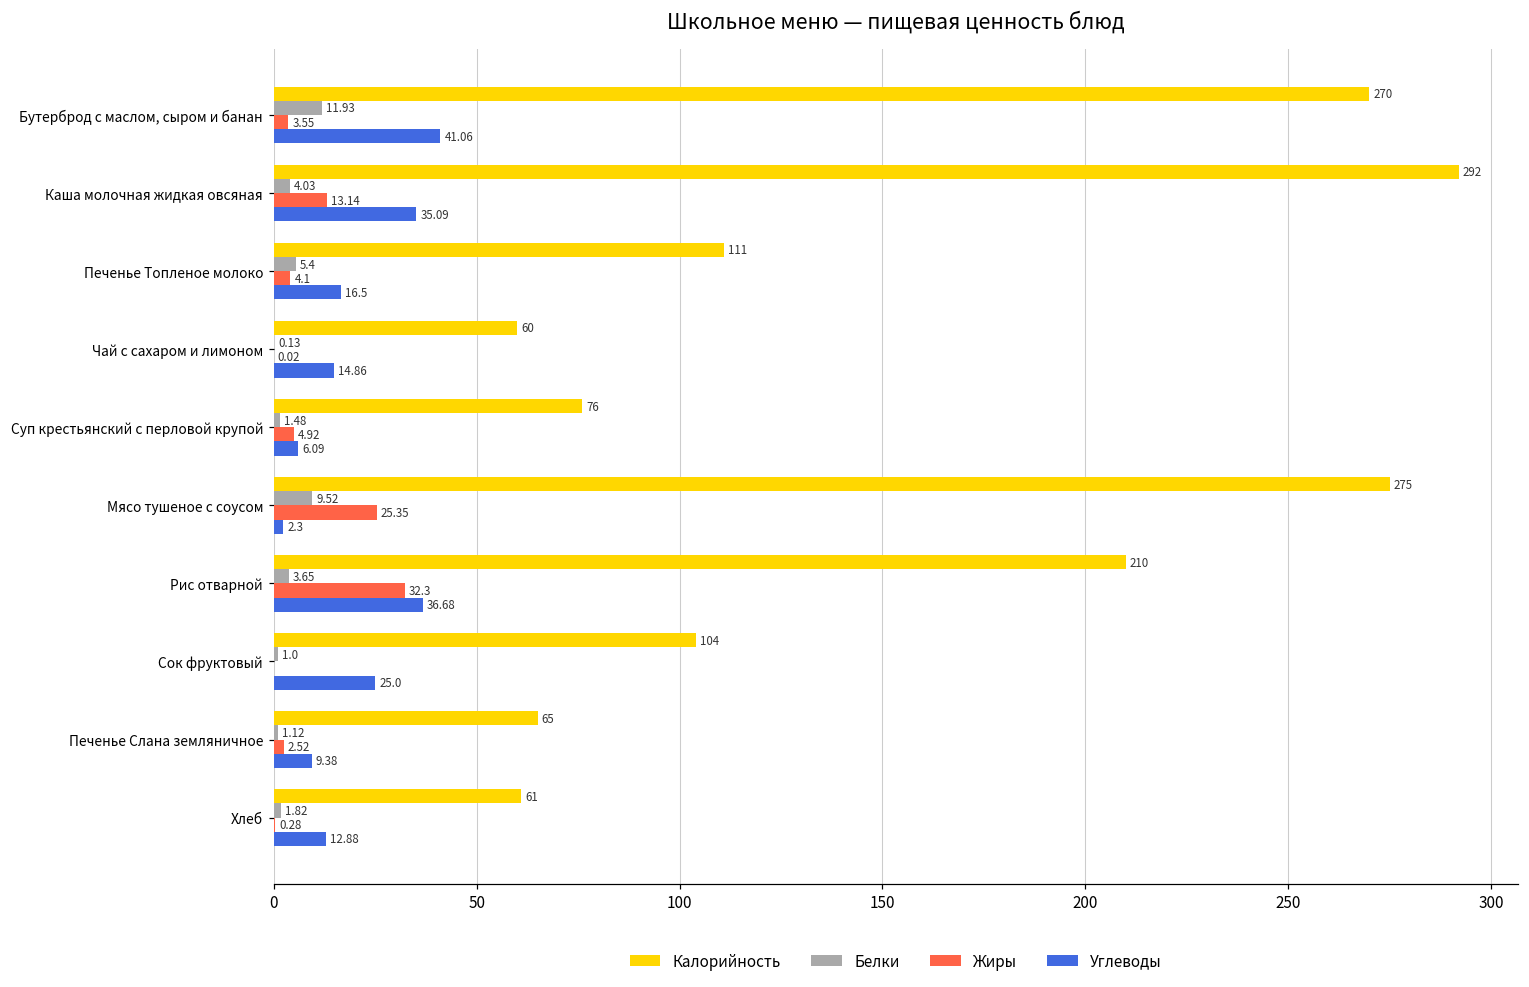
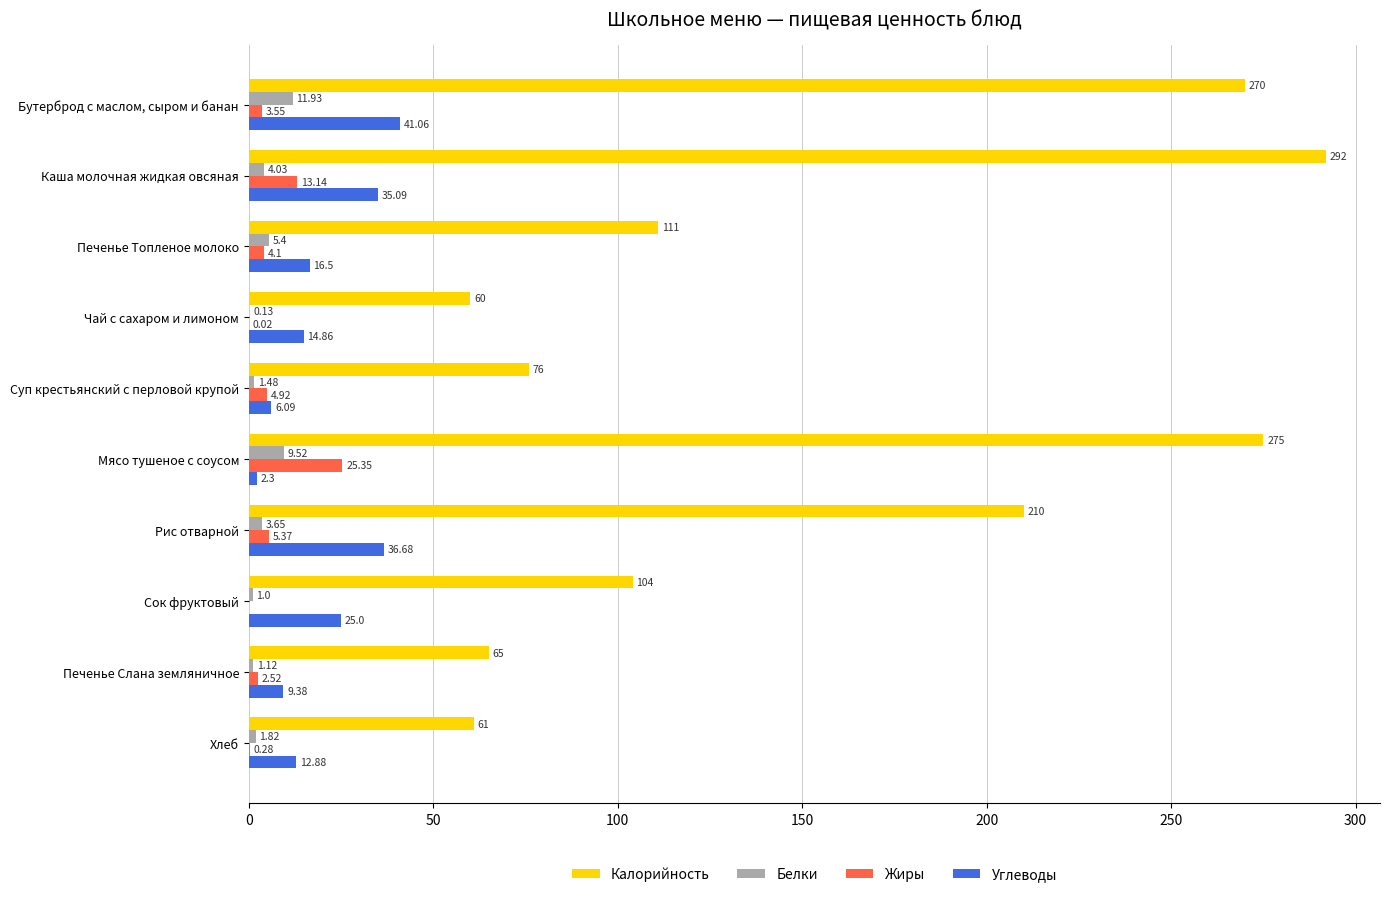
  {
    "Калорийность": {
      "Бутерброд с маслом, сыром и банан": 270,
      "Каша молочная жидкая овсяная": 292,
      "Печенье Топленое молоко": 111,
      "Чай с сахаром и лимоном": 60,
      "Суп крестьянский с перловой крупой": 76,
      "Мясо тушеное с соусом": 275,
      "Рис отварной": 210,
      "Сок фруктовый": 104,
      "Печенье Слана земляничное": 65,
      "Хлеб": 61
    },
    "Белки": {
      "Бутерброд с маслом, сыром и банан": 11.93,
      "Каша молочная жидкая овсяная": 4.03,
      "Печенье Топленое молоко": 5.4,
      "Чай с сахаром и лимоном": 0.13,
      "Суп крестьянский с перловой крупой": 1.48,
      "Мясо тушеное с соусом": 9.52,
      "Рис отварной": 3.65,
      "Сок фруктовый": 1.0,
      "Печенье Слана земляничное": 1.12,
      "Хлеб": 1.82
    },
    "Жиры": {
      "Бутерброд с маслом, сыром и банан": 3.55,
      "Каша молочная жидкая овсяная": 13.14,
      "Печенье Топленое молоко": 4.1,
      "Чай с сахаром и лимоном": 0.02,
      "Суп крестьянский с перловой крупой": 4.92,
      "Мясо тушеное с соусом": 25.35,
-     "Рис отварной": 32.3,
+     "Рис отварной": 5.37,
      "Печенье Слана земляничное": 2.52,
      "Хлеб": 0.28
    },
    "Углеводы": {
      "Бутерброд с маслом, сыром и банан": 41.06,
      "Каша молочная жидкая овсяная": 35.09,
      "Печенье Топленое молоко": 16.5,
      "Чай с сахаром и лимоном": 14.86,
      "Суп крестьянский с перловой крупой": 6.09,
      "Мясо тушеное с соусом": 2.3,
      "Рис отварной": 36.68,
      "Сок фруктовый": 25.0,
      "Печенье Слана земляничное": 9.38,
      "Хлеб": 12.88
    }
  }
